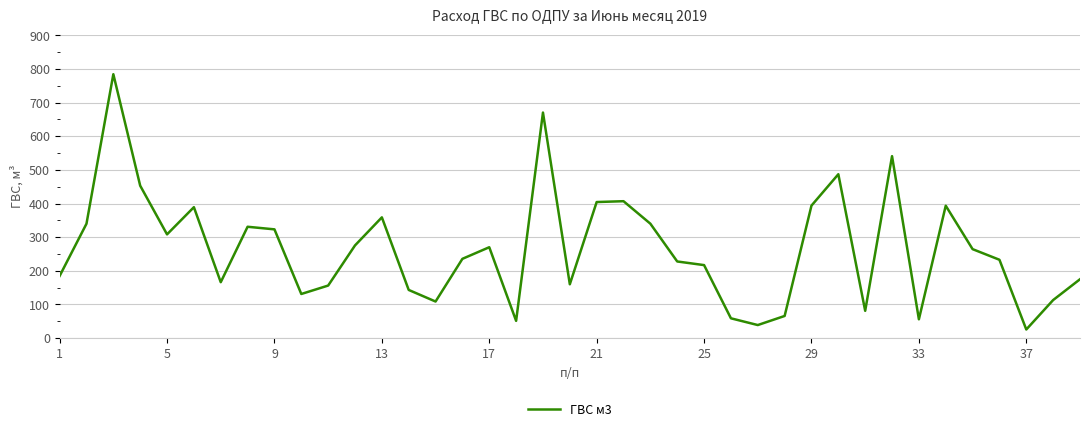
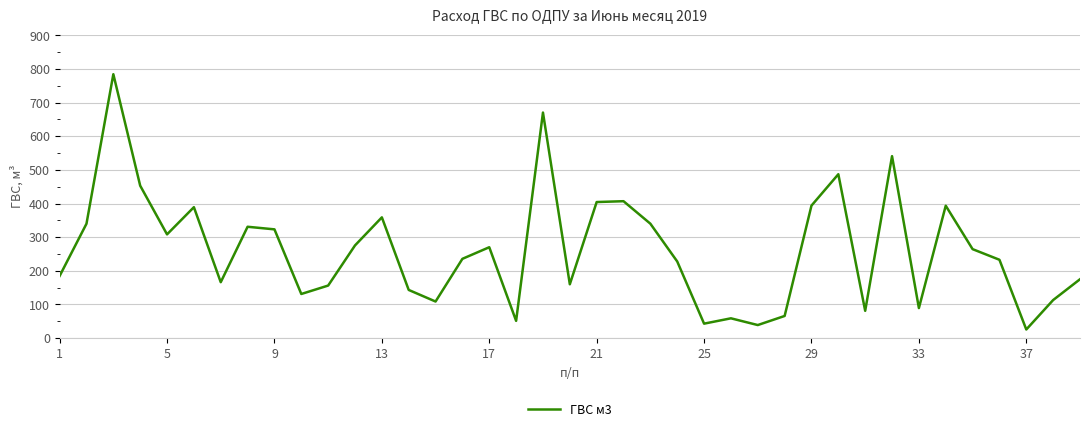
  {
    "1": 180,
    "5": 310,
    "9": 320,
    "13": 360,
    "17": 270,
    "21": 400,
-   "25": 220,
+   "25": 40,
    "29": 390,
-   "33": 60,
+   "33": 90,
    "37": 30
  }
